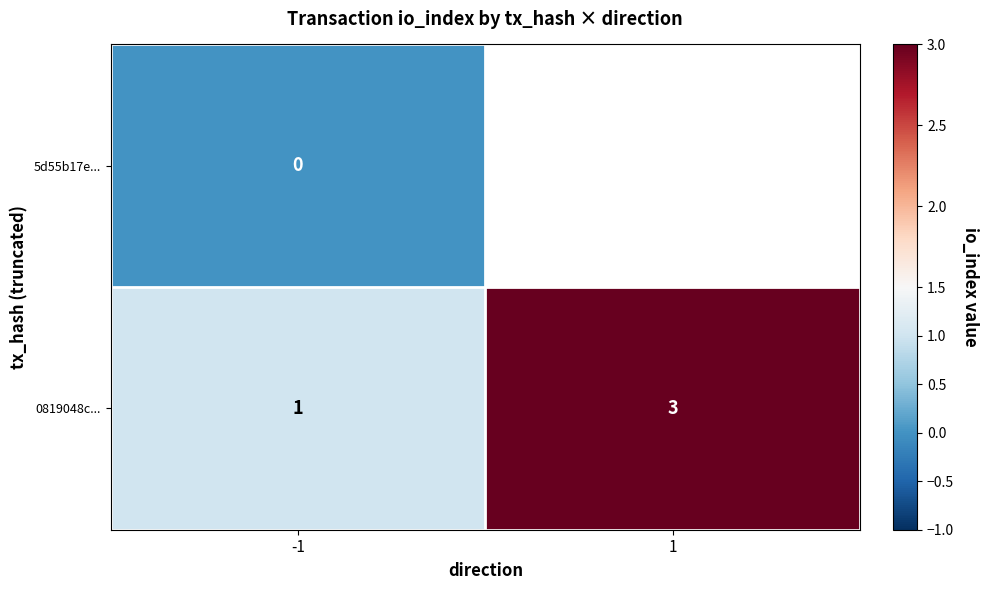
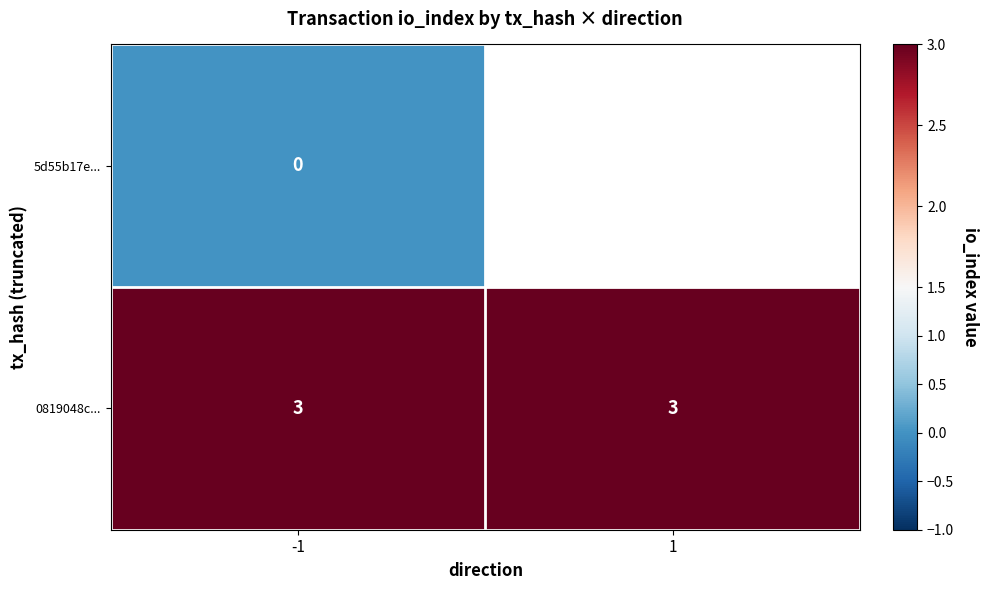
  {
    "5d55b17e...": {
      "-1": 0
    },
    "0819048c...": {
-     "-1": 1,
+     "-1": 3,
      "1": 3
    }
  }
